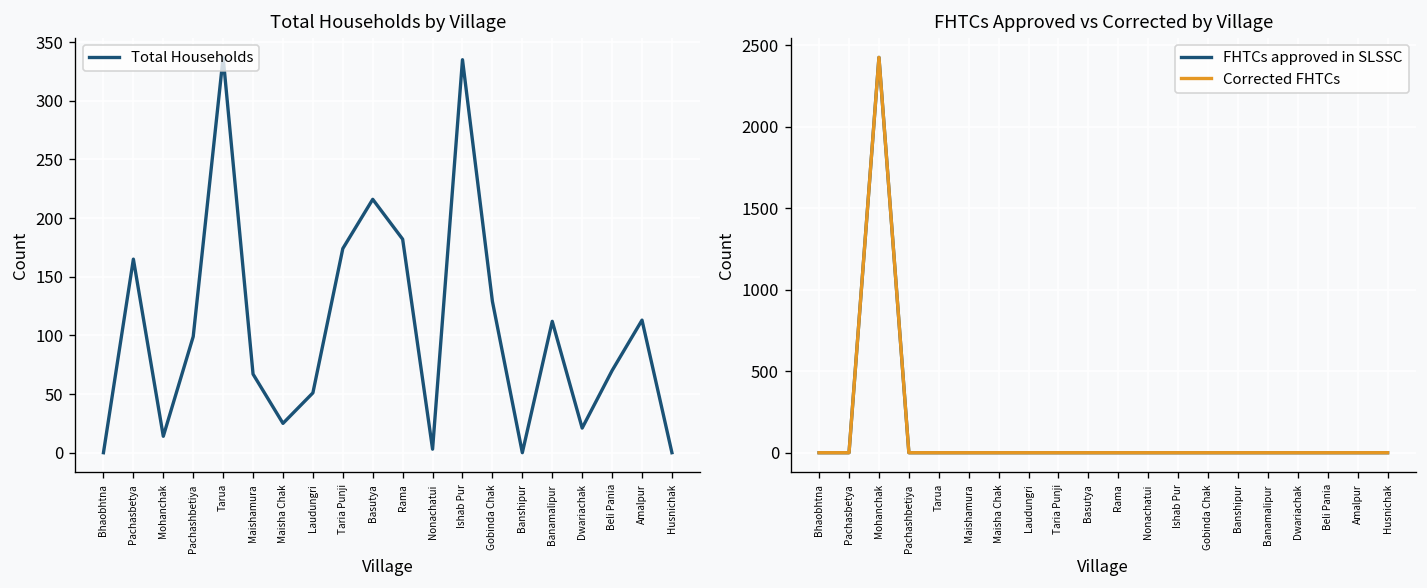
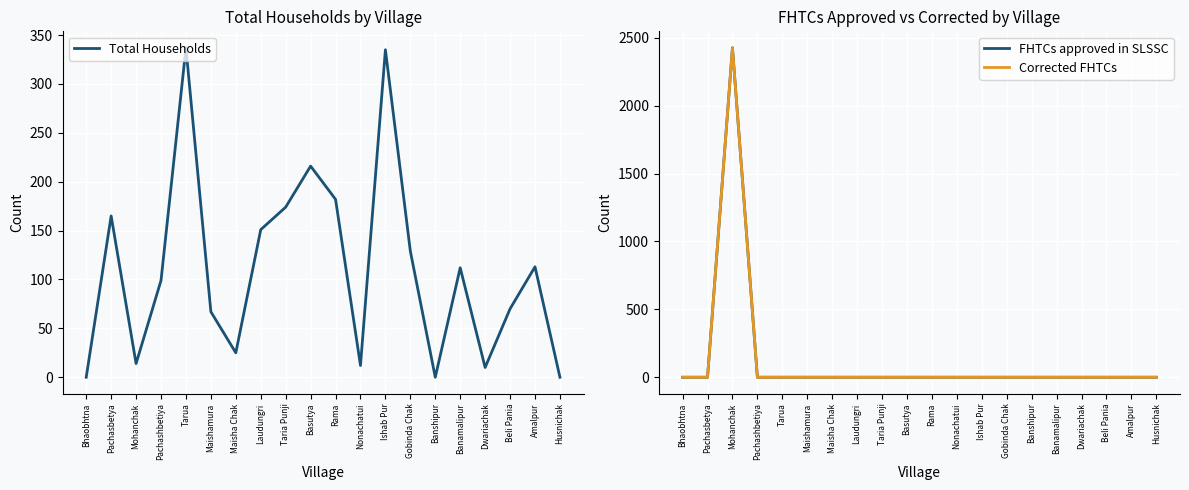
  {
    "Total Households by Village": {
      "Bhaobhtna": 0,
      "Pachasbetya": 170,
      "Mohanchak": 10,
      "Pachashbetiya": 100,
      "Maishamura": 70,
      "Maisha Chak": 30,
-     "Laudungri": 50,
+     "Laudungri": 150,
      "Taria Punji": 170,
      "Basutya": 220,
      "Rama": 180,
-     "Nonachatui": 0,
+     "Nonachatui": 10,
      "Ishab Pur": 340,
      "Gobinda Chak": 130,
      "Banshipur": 0,
      "Banamalipur": 110,
-     "Dwariachak": 20,
+     "Dwariachak": 10,
      "Beli Pania": 70,
      "Amalpur": 110,
      "Husnichak": 0
    },
    "FHTCs Approved vs Corrected by Village": {
      "Bhaobhtna": 0,
      "Pachasbetya": 0,
      "Mohanchak": 2430,
      "Pachashbetiya": 0,
      "Tarua": 0,
      "Maishamura": 0,
      "Maisha Chak": 0,
      "Laudungri": 0,
      "Taria Punji": 0,
      "Basutya": 0,
      "Rama": 0,
      "Nonachatui": 0,
      "Ishab Pur": 0,
      "Gobinda Chak": 0,
      "Banshipur": 0,
      "Banamalipur": 0,
      "Dwariachak": 0,
      "Beli Pania": 0,
      "Amalpur": 0,
      "Husnichak": 0
    }
  }
